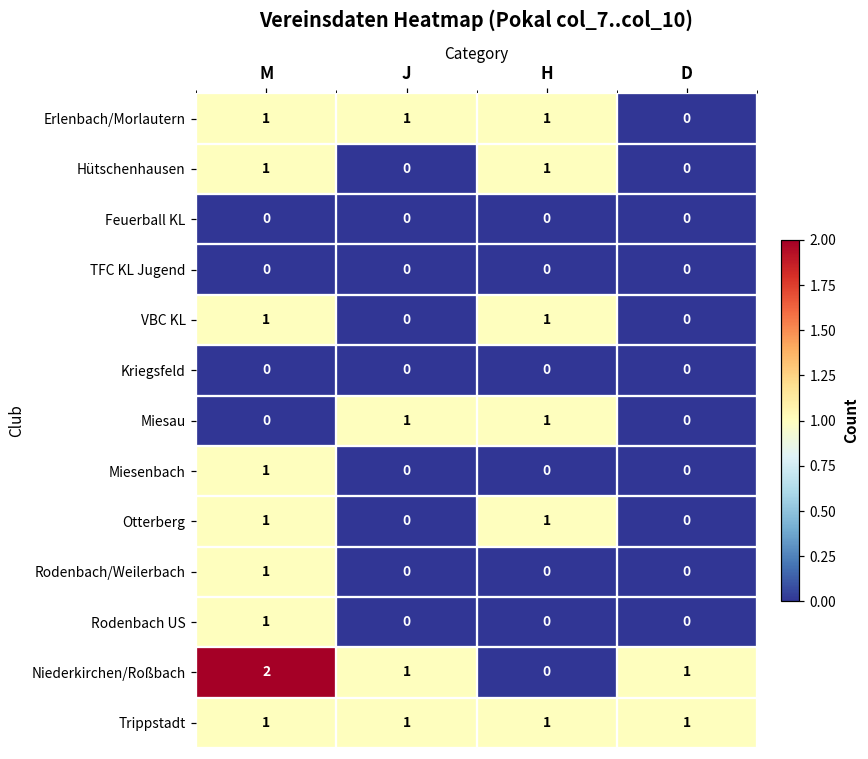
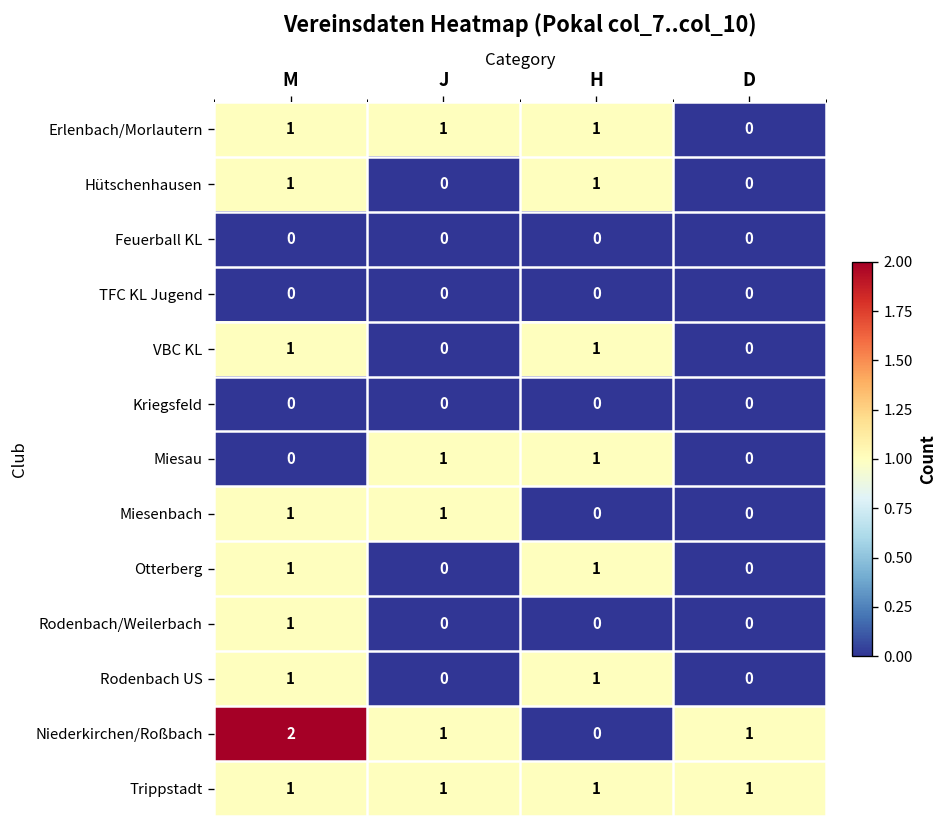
  {
    "Erlenbach/Morlautern": {
      "M": 1,
      "J": 1,
      "H": 1,
      "D": 0
    },
    "Hütschenhausen": {
      "M": 1,
      "J": 0,
      "H": 1,
      "D": 0
    },
    "Feuerball KL": {
      "M": 0,
      "J": 0,
      "H": 0,
      "D": 0
    },
    "TFC KL Jugend": {
      "M": 0,
      "J": 0,
      "H": 0,
      "D": 0
    },
    "VBC KL": {
      "M": 1,
      "J": 0,
      "H": 1,
      "D": 0
    },
    "Kriegsfeld": {
      "M": 0,
      "J": 0,
      "H": 0,
      "D": 0
    },
    "Miesau": {
      "M": 0,
      "J": 1,
      "H": 1,
      "D": 0
    },
    "Miesenbach": {
      "M": 1,
-     "J": 0,
+     "J": 1,
      "H": 0,
      "D": 0
    },
    "Otterberg": {
      "M": 1,
      "J": 0,
      "H": 1,
      "D": 0
    },
    "Rodenbach/Weilerbach": {
      "M": 1,
      "J": 0,
      "H": 0,
      "D": 0
    },
    "Rodenbach US": {
      "M": 1,
      "J": 0,
-     "H": 0,
+     "H": 1,
      "D": 0
    },
    "Niederkirchen/Roßbach": {
      "M": 2,
      "J": 1,
      "H": 0,
      "D": 1
    },
    "Trippstadt": {
      "M": 1,
      "J": 1,
      "H": 1,
      "D": 1
    }
  }
